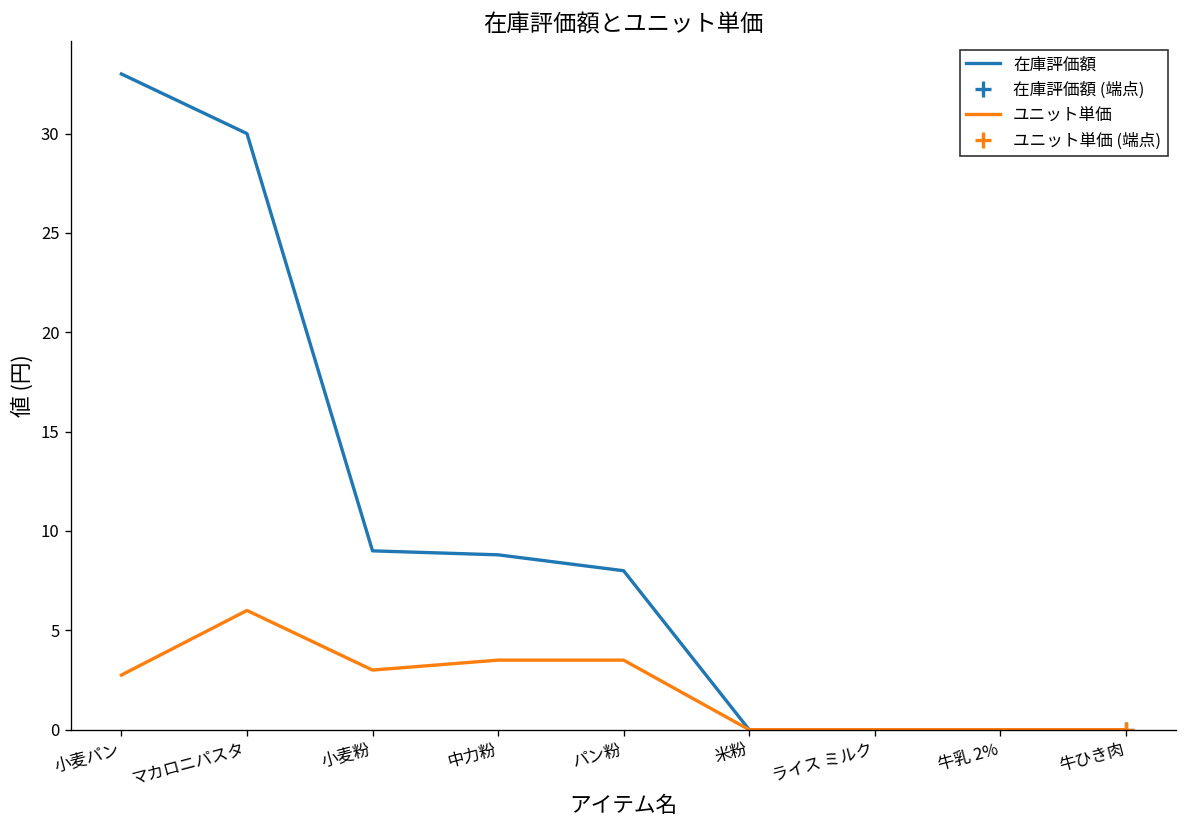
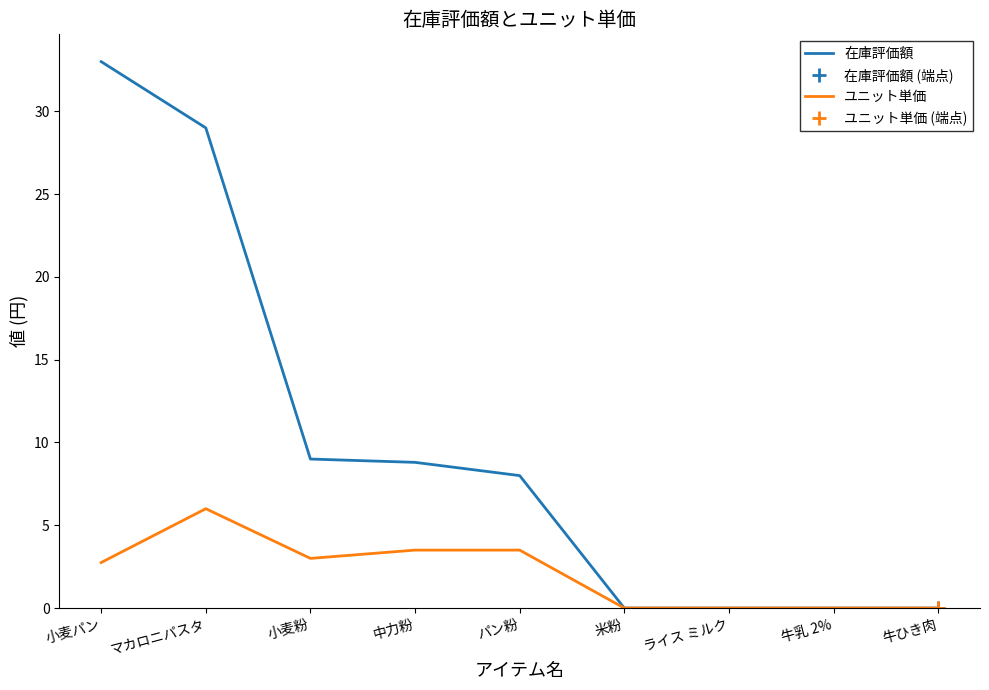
  {
    "在庫評価額": {
      "小麦パン": 33,
-     "マカロニパスタ": 30,
+     "マカロニパスタ": 29,
      "小麦粉": 9,
      "中力粉": 8.8,
      "パン粉": 8
    }
  }
